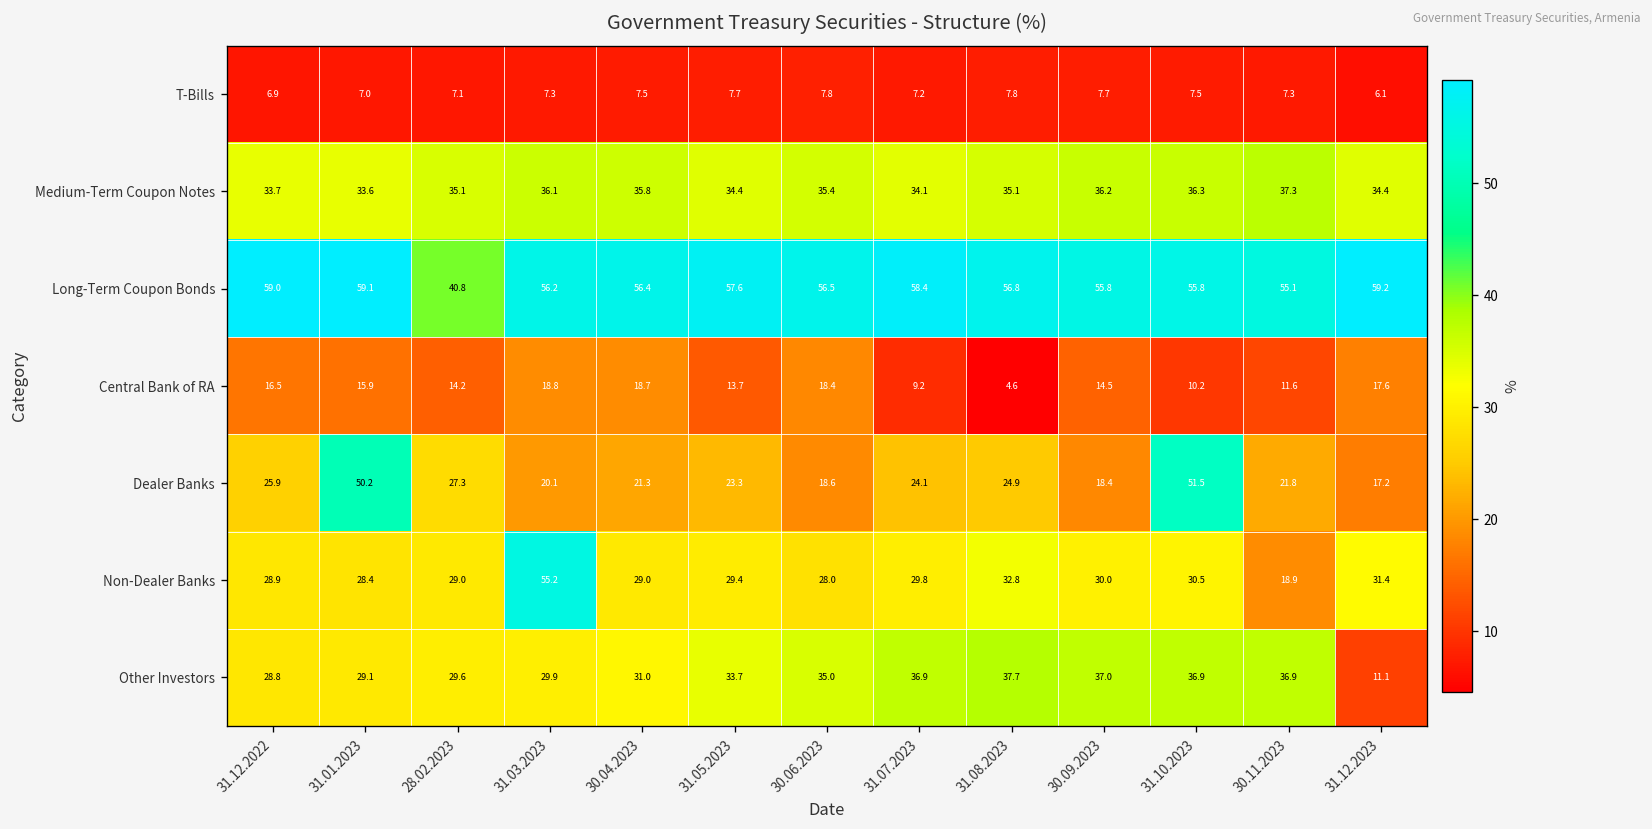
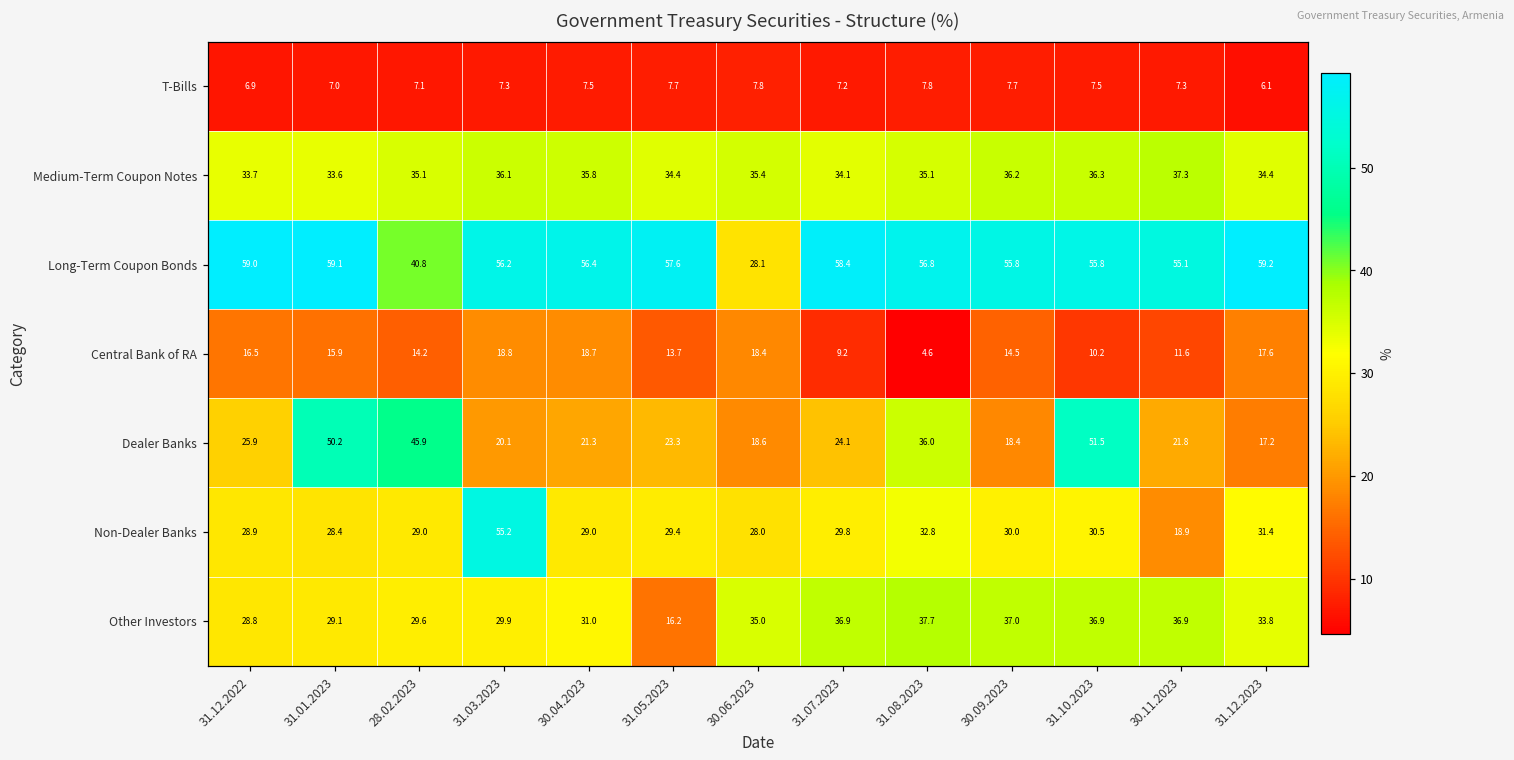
  {
    "T-Bills": {
      "31.12.2022": 6.9,
      "31.01.2023": 7.0,
      "28.02.2023": 7.1,
      "31.03.2023": 7.3,
      "30.04.2023": 7.5,
      "31.05.2023": 7.7,
      "30.06.2023": 7.8,
      "31.07.2023": 7.2,
      "31.08.2023": 7.8,
      "30.09.2023": 7.7,
      "31.10.2023": 7.5,
      "30.11.2023": 7.3,
      "31.12.2023": 6.1
    },
    "Medium-Term Coupon Notes": {
      "31.12.2022": 33.7,
      "31.01.2023": 33.6,
      "28.02.2023": 35.1,
      "31.03.2023": 36.1,
      "30.04.2023": 35.8,
      "31.05.2023": 34.4,
      "30.06.2023": 35.4,
      "31.07.2023": 34.1,
      "31.08.2023": 35.1,
      "30.09.2023": 36.2,
      "31.10.2023": 36.3,
      "30.11.2023": 37.3,
      "31.12.2023": 34.4
    },
    "Long-Term Coupon Bonds": {
      "31.12.2022": 59.0,
      "31.01.2023": 59.1,
      "28.02.2023": 40.8,
      "31.03.2023": 56.2,
      "30.04.2023": 56.4,
      "31.05.2023": 57.6,
-     "30.06.2023": 56.5,
+     "30.06.2023": 28.1,
      "31.07.2023": 58.4,
      "31.08.2023": 56.8,
      "30.09.2023": 55.8,
      "31.10.2023": 55.8,
      "30.11.2023": 55.1,
      "31.12.2023": 59.2
    },
    "Central Bank of RA": {
      "31.12.2022": 16.5,
      "31.01.2023": 15.9,
      "28.02.2023": 14.2,
      "31.03.2023": 18.8,
      "30.04.2023": 18.7,
      "31.05.2023": 13.7,
      "30.06.2023": 18.4,
      "31.07.2023": 9.2,
      "31.08.2023": 4.6,
      "30.09.2023": 14.5,
      "31.10.2023": 10.2,
      "30.11.2023": 11.6,
      "31.12.2023": 17.6
    },
    "Dealer Banks": {
      "31.12.2022": 25.9,
      "31.01.2023": 50.2,
-     "28.02.2023": 27.3,
+     "28.02.2023": 45.9,
      "31.03.2023": 20.1,
      "30.04.2023": 21.3,
      "31.05.2023": 23.3,
      "30.06.2023": 18.6,
      "31.07.2023": 24.1,
-     "31.08.2023": 24.9,
+     "31.08.2023": 36.0,
      "30.09.2023": 18.4,
      "31.10.2023": 51.5,
      "30.11.2023": 21.8,
      "31.12.2023": 17.2
    },
    "Non-Dealer Banks": {
      "31.12.2022": 28.9,
      "31.01.2023": 28.4,
      "28.02.2023": 29.0,
      "31.03.2023": 55.2,
      "30.04.2023": 29.0,
      "31.05.2023": 29.4,
      "30.06.2023": 28.0,
      "31.07.2023": 29.8,
      "31.08.2023": 32.8,
      "30.09.2023": 30.0,
      "31.10.2023": 30.5,
      "30.11.2023": 18.9,
      "31.12.2023": 31.4
    },
    "Other Investors": {
      "31.12.2022": 28.8,
      "31.01.2023": 29.1,
      "28.02.2023": 29.6,
      "31.03.2023": 29.9,
      "30.04.2023": 31.0,
-     "31.05.2023": 33.7,
+     "31.05.2023": 16.2,
      "30.06.2023": 35.0,
      "31.07.2023": 36.9,
      "31.08.2023": 37.7,
      "30.09.2023": 37.0,
      "31.10.2023": 36.9,
      "30.11.2023": 36.9,
-     "31.12.2023": 11.1
+     "31.12.2023": 33.8
    }
  }
